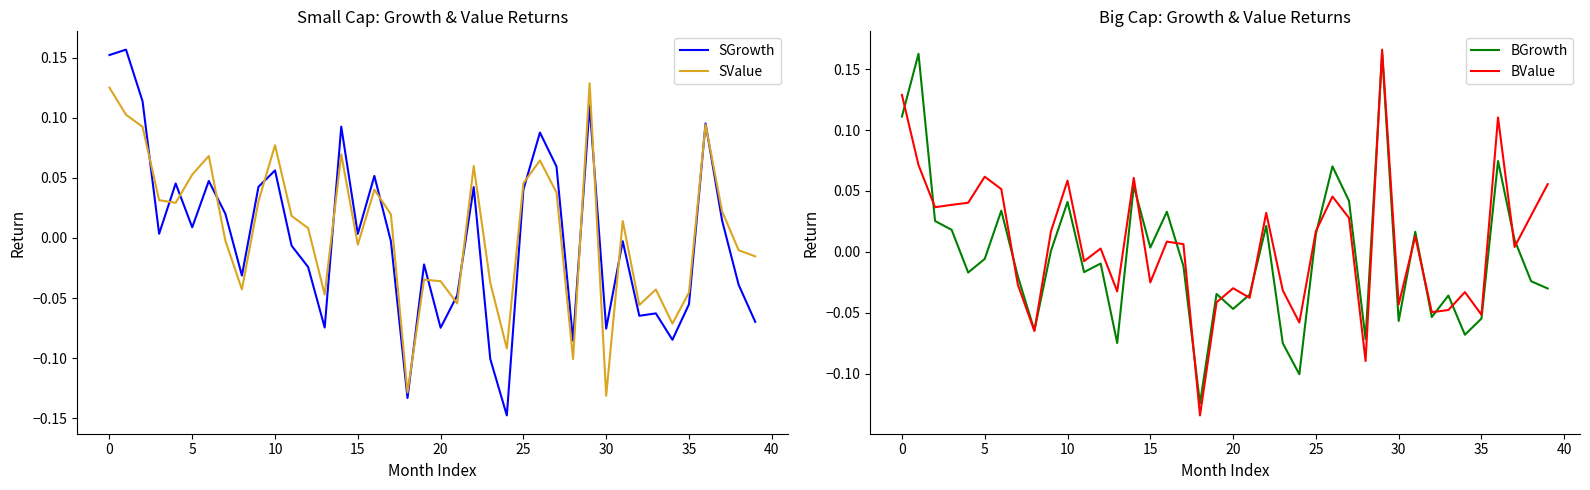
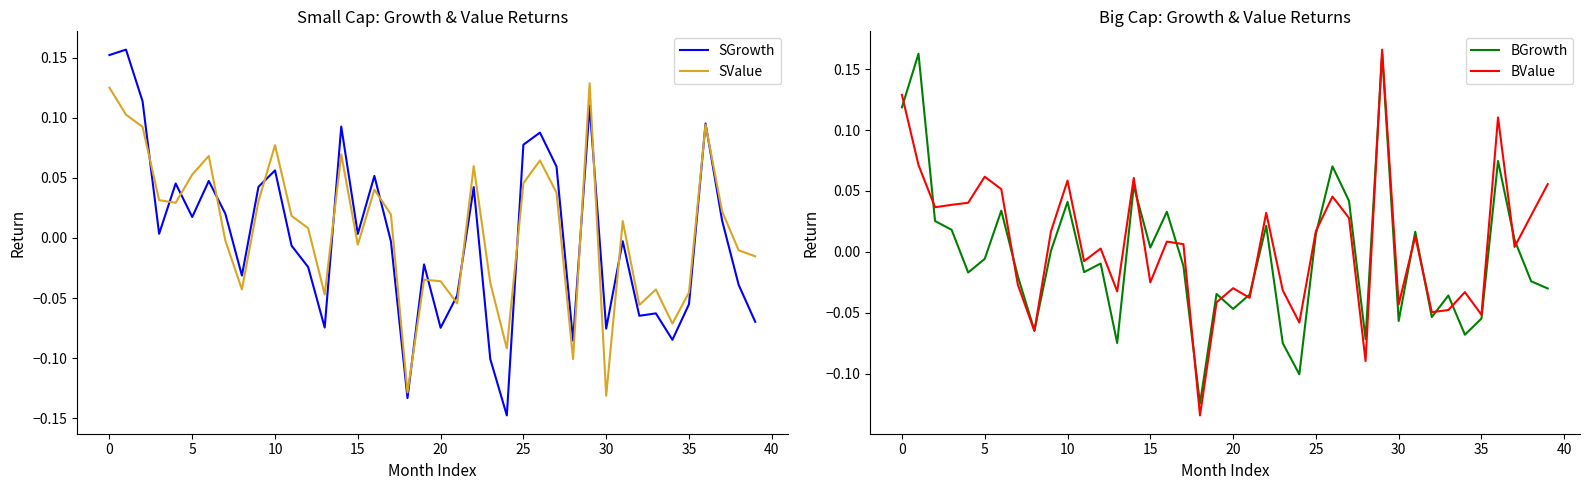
  {
    "Small Cap: Growth & Value Returns": {
      "SGrowth": {
        "0": 0.152,
-       "5": 0.009,
+       "5": 0.018,
        "10": 0.056,
        "15": 0.003,
        "20": -0.075,
-       "25": 0.040,
+       "25": 0.078,
        "30": -0.076,
        "35": -0.055
      },
      "SValue": {
        "0": 0.125,
        "5": 0.053,
        "10": 0.077,
        "15": -0.006,
        "20": -0.036,
        "25": 0.046,
        "30": -0.131,
        "35": -0.045
      }
    },
    "Big Cap: Growth & Value Returns": {
      "BGrowth": {
-       "0": 0.111,
+       "0": 0.119,
        "5": -0.006,
        "10": 0.041,
        "15": 0.004,
        "20": -0.047,
        "25": 0.015,
        "30": -0.057,
        "35": -0.055
      },
      "BValue": {
        "0": 0.129,
        "5": 0.062,
        "10": 0.059,
        "15": -0.025,
        "20": -0.030,
        "25": 0.017,
        "30": -0.043,
        "35": -0.052
      }
    }
  }
